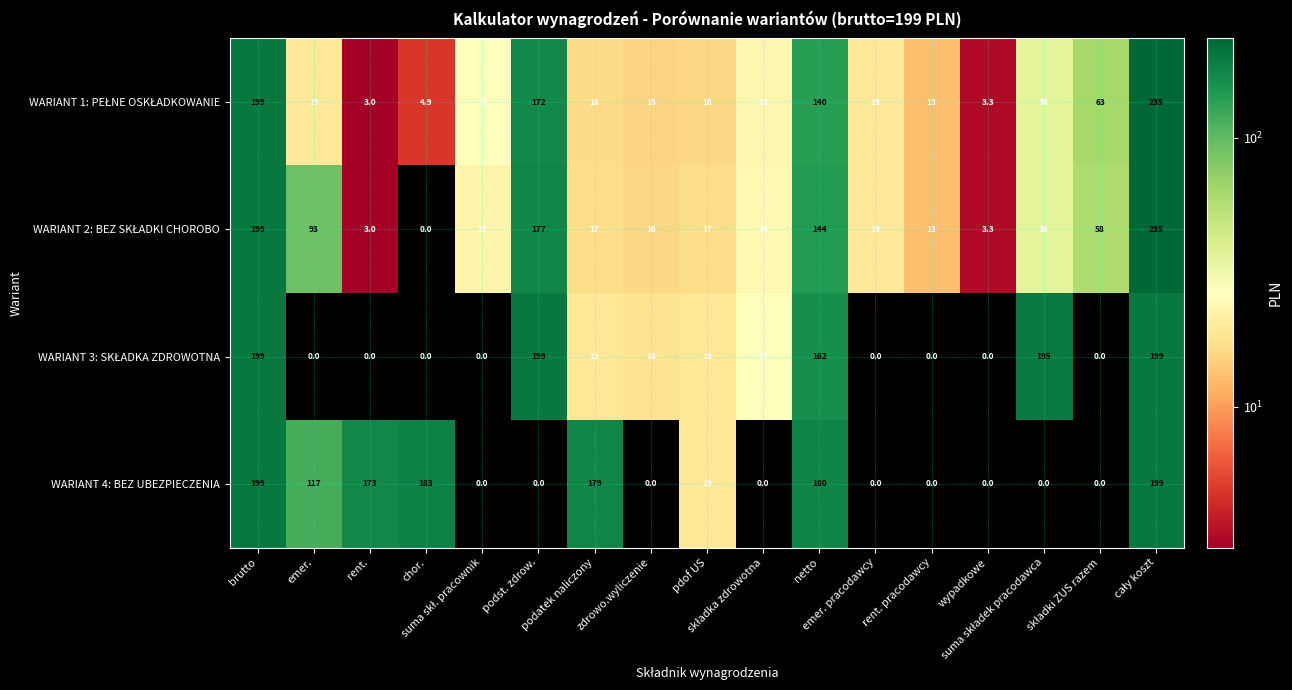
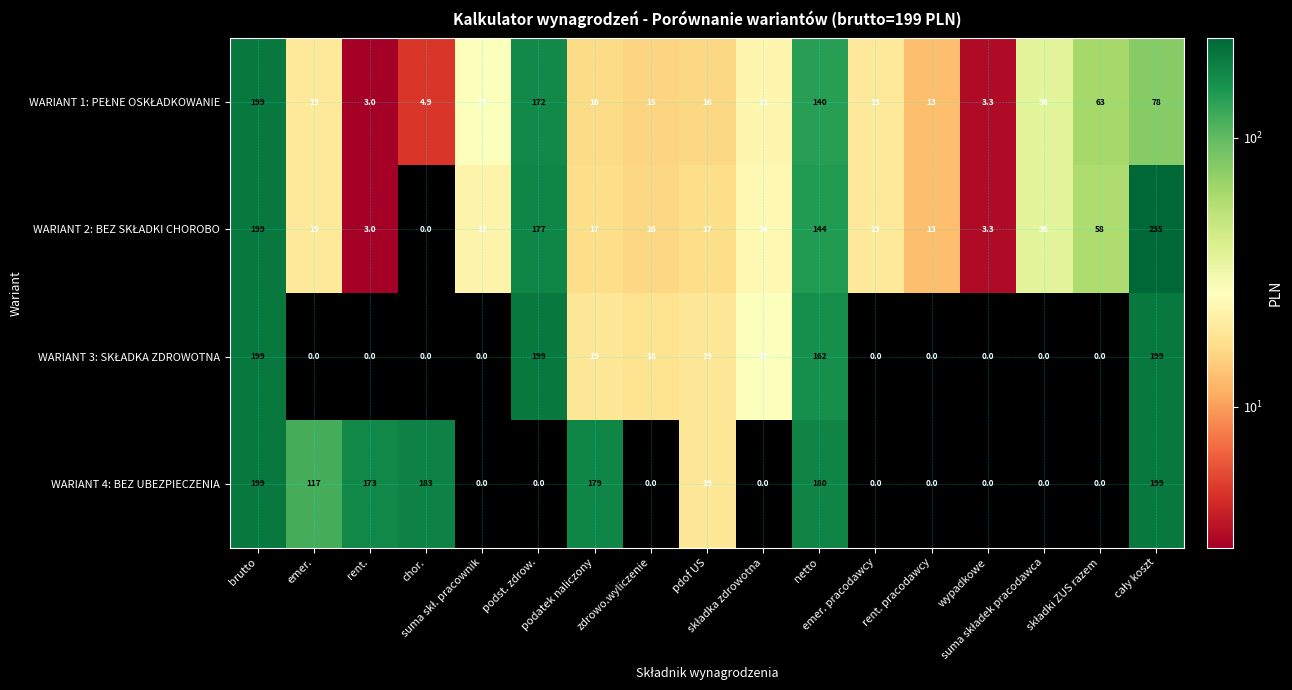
  {
    "WARIANT 1: PEŁNE OSKŁADKOWANIE": {
      "brutto": 199,
      "emer.": 19,
      "rent.": 3.0,
      "chor.": 4.9,
      "suma skł. pracownik": 27,
      "podst. zdrow.": 172,
      "podatek naliczony": 16,
      "zdrowo.wyliczenie": 15,
      "pdof US": 16,
      "składka zdrowotna": 23,
      "netto": 140,
      "emer. pracodawcy": 19,
      "rent. pracodawcy": 13,
      "wypadkowe": 3.3,
      "suma składek pracodawca": 36,
      "składki ZUS razem": 63,
-     "cały koszt": 235
+     "cały koszt": 78
    },
    "WARIANT 2: BEZ SKŁADKI CHOROBO": {
      "brutto": 199,
-     "emer.": 93,
+     "emer.": 19,
      "rent.": 3.0,
      "chor.": 0.0,
      "suma skł. pracownik": 22,
      "podst. zdrow.": 177,
      "podatek naliczony": 17,
      "zdrowo.wyliczenie": 16,
      "pdof US": 17,
      "składka zdrowotna": 24,
      "netto": 144,
      "emer. pracodawcy": 19,
      "rent. pracodawcy": 13,
      "wypadkowe": 3.3,
      "suma składek pracodawca": 36,
      "składki ZUS razem": 58,
      "cały koszt": 235
    },
    "WARIANT 3: SKŁADKA ZDROWOTNA": {
      "brutto": 199,
      "emer.": 0.0,
      "rent.": 0.0,
      "chor.": 0.0,
      "suma skł. pracownik": 0.0,
      "podst. zdrow.": 199,
      "podatek naliczony": 19,
      "zdrowo.wyliczenie": 18,
      "pdof US": 19,
      "składka zdrowotna": 27,
      "netto": 162,
      "emer. pracodawcy": 0.0,
      "rent. pracodawcy": 0.0,
      "wypadkowe": 0.0,
-     "suma składek pracodawca": 195,
+     "suma składek pracodawca": 0.0,
      "składki ZUS razem": 0.0,
      "cały koszt": 199
    },
    "WARIANT 4: BEZ UBEZPIECZENIA": {
      "brutto": 199,
      "emer.": 117,
      "rent.": 173,
      "chor.": 183,
      "suma skł. pracownik": 0.0,
      "podst. zdrow.": 0.0,
      "podatek naliczony": 179,
      "zdrowo.wyliczenie": 0.0,
      "pdof US": 19,
      "składka zdrowotna": 0.0,
      "netto": 180,
      "emer. pracodawcy": 0.0,
      "rent. pracodawcy": 0.0,
      "wypadkowe": 0.0,
      "suma składek pracodawca": 0.0,
      "składki ZUS razem": 0.0,
      "cały koszt": 199
    }
  }
